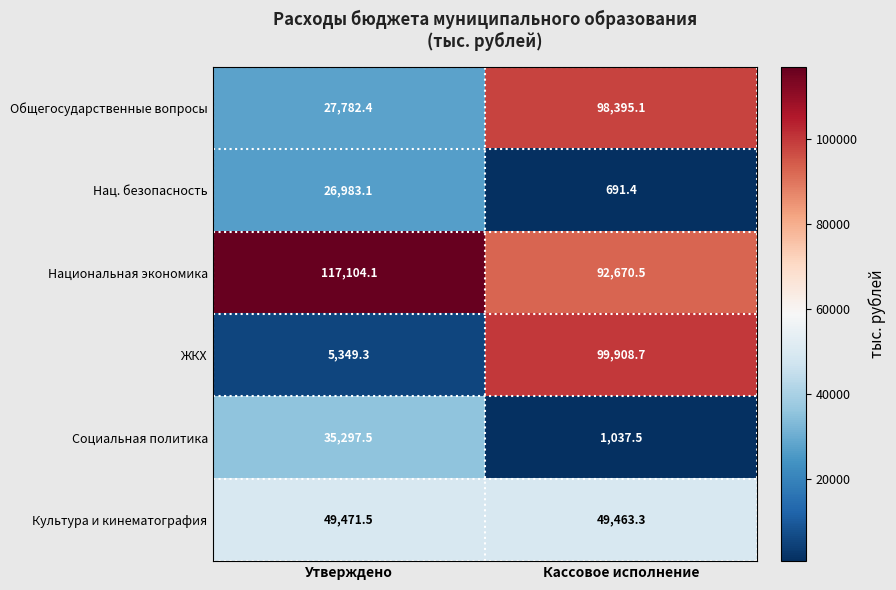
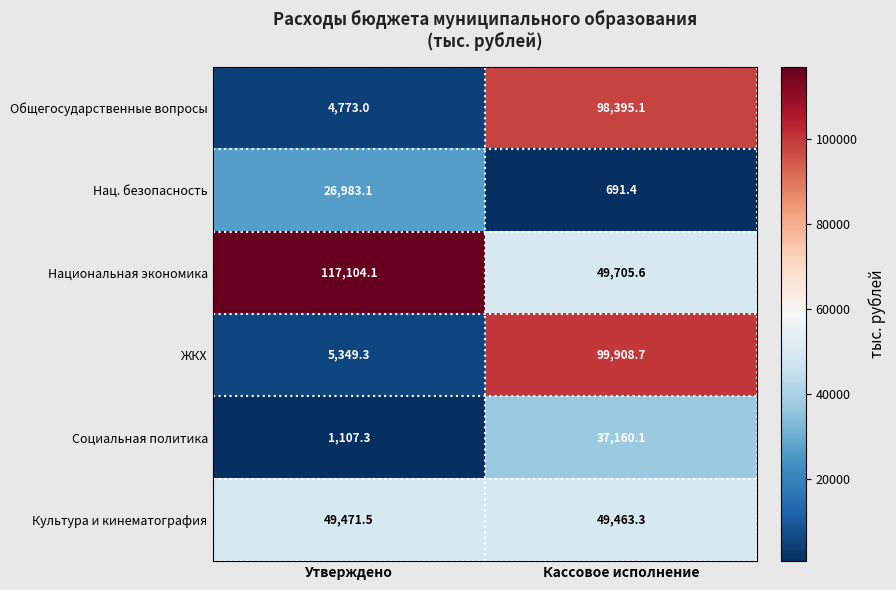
  {
    "Общегосударственные вопросы": {
-     "Утверждено": "27,782.4",
+     "Утверждено": "4,773.0",
      "Кассовое исполнение": "98,395.1"
    },
    "Нац. безопасность": {
      "Утверждено": "26,983.1",
      "Кассовое исполнение": "691.4"
    },
    "Национальная экономика": {
      "Утверждено": "117,104.1",
-     "Кассовое исполнение": "92,670.5"
+     "Кассовое исполнение": "49,705.6"
    },
    "ЖКХ": {
      "Утверждено": "5,349.3",
      "Кассовое исполнение": "99,908.7"
    },
    "Социальная политика": {
-     "Утверждено": "35,297.5",
-     "Кассовое исполнение": "1,037.5"
+     "Утверждено": "1,107.3",
+     "Кассовое исполнение": "37,160.1"
    },
    "Культура и кинематография": {
      "Утверждено": "49,471.5",
      "Кассовое исполнение": "49,463.3"
    }
  }
